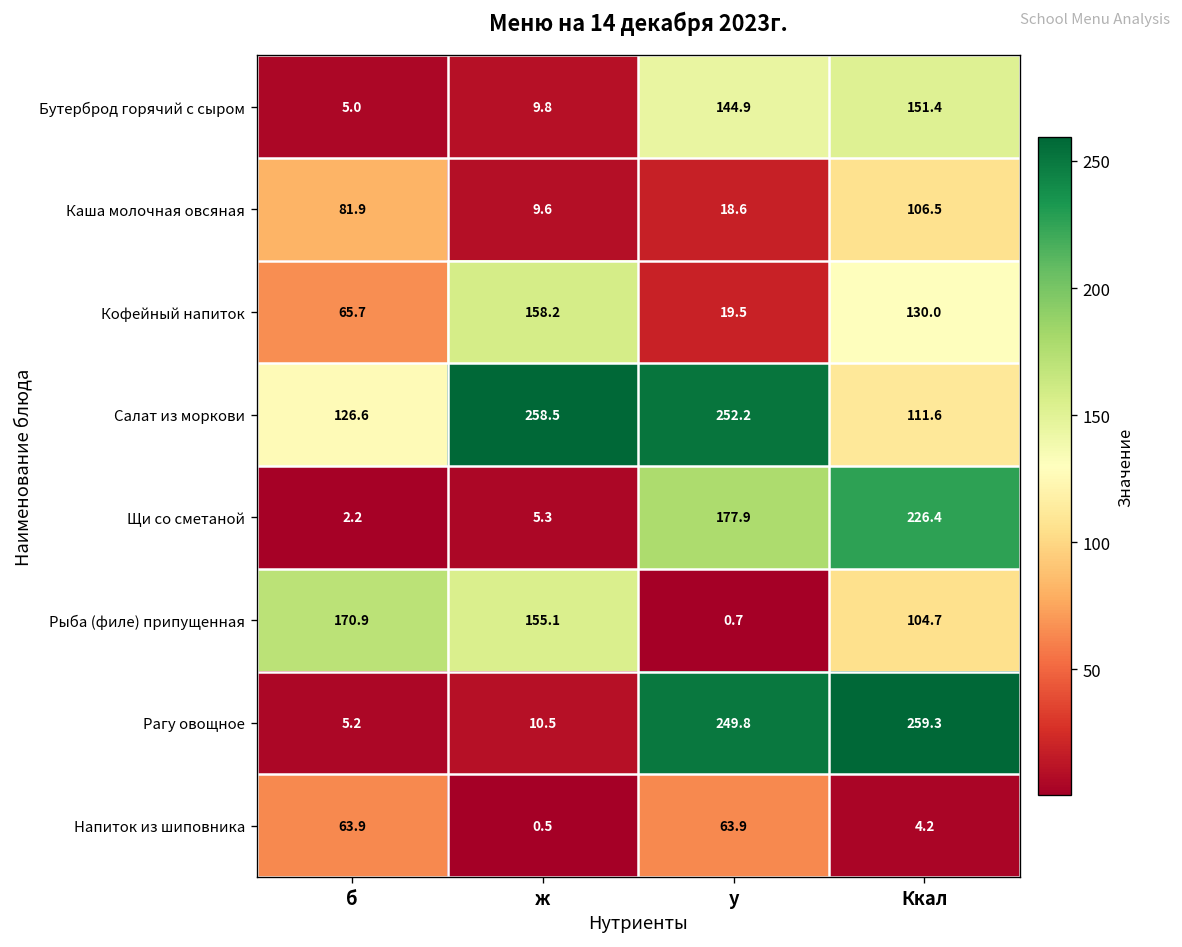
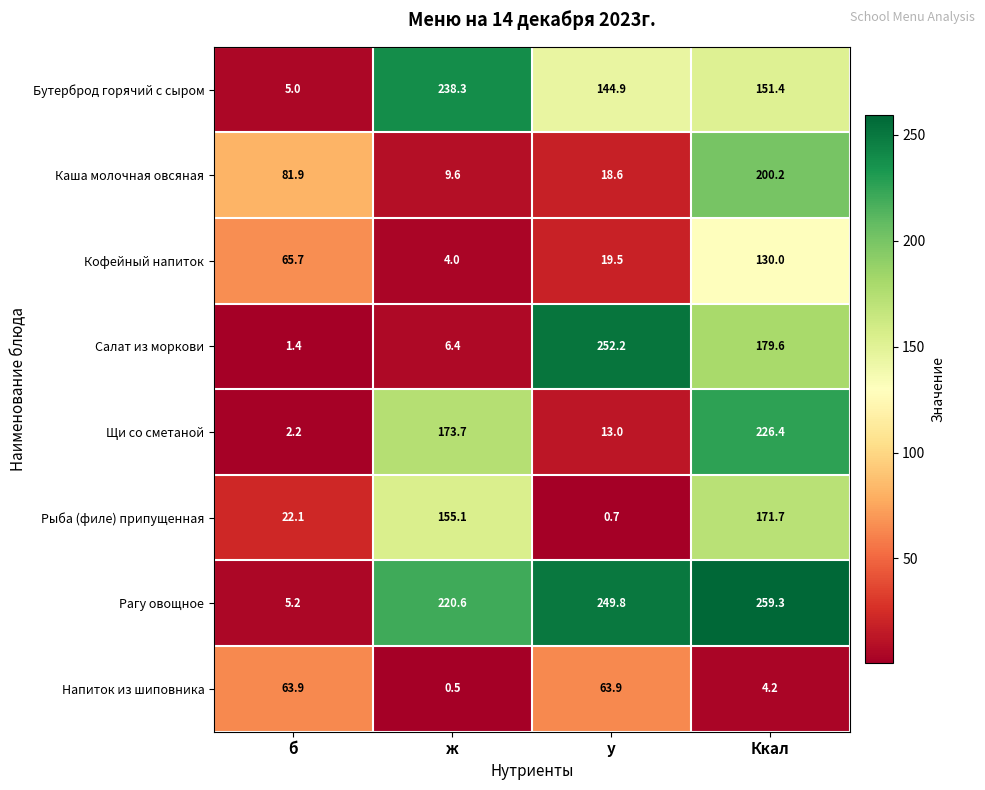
  {
    "Бутерброд горячий с сыром": {
      "б": 5.0,
-     "ж": 9.8,
+     "ж": 238.3,
      "у": 144.9,
      "Ккал": 151.4
    },
    "Каша молочная овсяная": {
      "б": 81.9,
      "ж": 9.6,
      "у": 18.6,
-     "Ккал": 106.5
+     "Ккал": 200.2
    },
    "Кофейный напиток": {
      "б": 65.7,
-     "ж": 158.2,
+     "ж": 4.0,
      "у": 19.5,
      "Ккал": 130.0
    },
    "Салат из моркови": {
-     "б": 126.6,
-     "ж": 258.5,
+     "б": 1.4,
+     "ж": 6.4,
      "у": 252.2,
-     "Ккал": 111.6
+     "Ккал": 179.6
    },
    "Щи со сметаной": {
      "б": 2.2,
-     "ж": 5.3,
-     "у": 177.9,
+     "ж": 173.7,
+     "у": 13.0,
      "Ккал": 226.4
    },
    "Рыба (филе) припущенная": {
-     "б": 170.9,
+     "б": 22.1,
      "ж": 155.1,
      "у": 0.7,
-     "Ккал": 104.7
+     "Ккал": 171.7
    },
    "Рагу овощное": {
      "б": 5.2,
-     "ж": 10.5,
+     "ж": 220.6,
      "у": 249.8,
      "Ккал": 259.3
    },
    "Напиток из шиповника": {
      "б": 63.9,
      "ж": 0.5,
      "у": 63.9,
      "Ккал": 4.2
    }
  }
